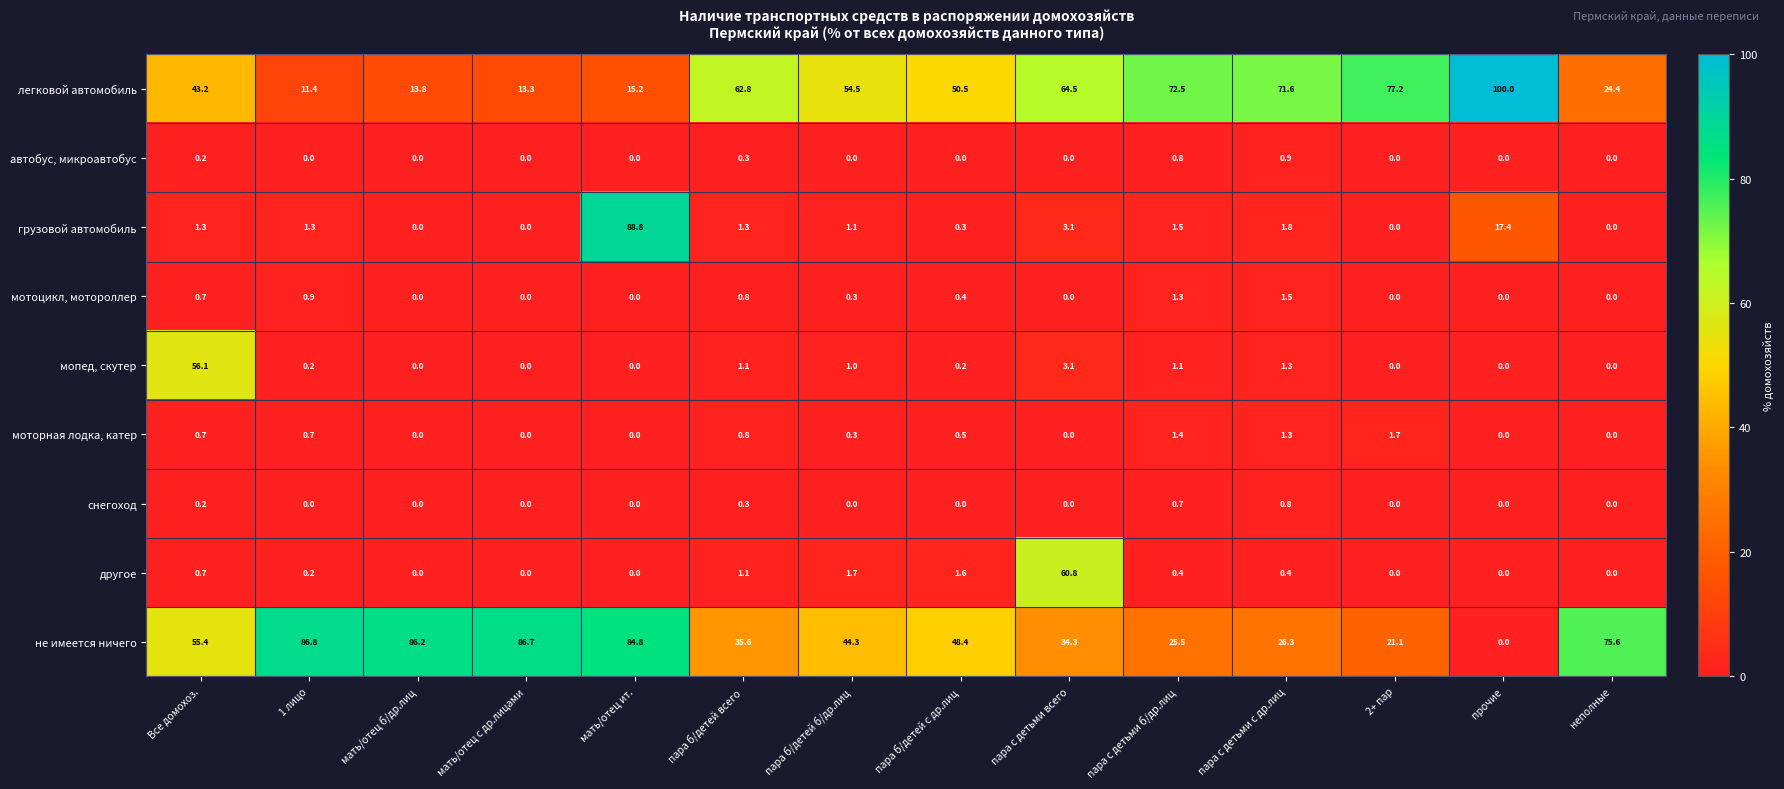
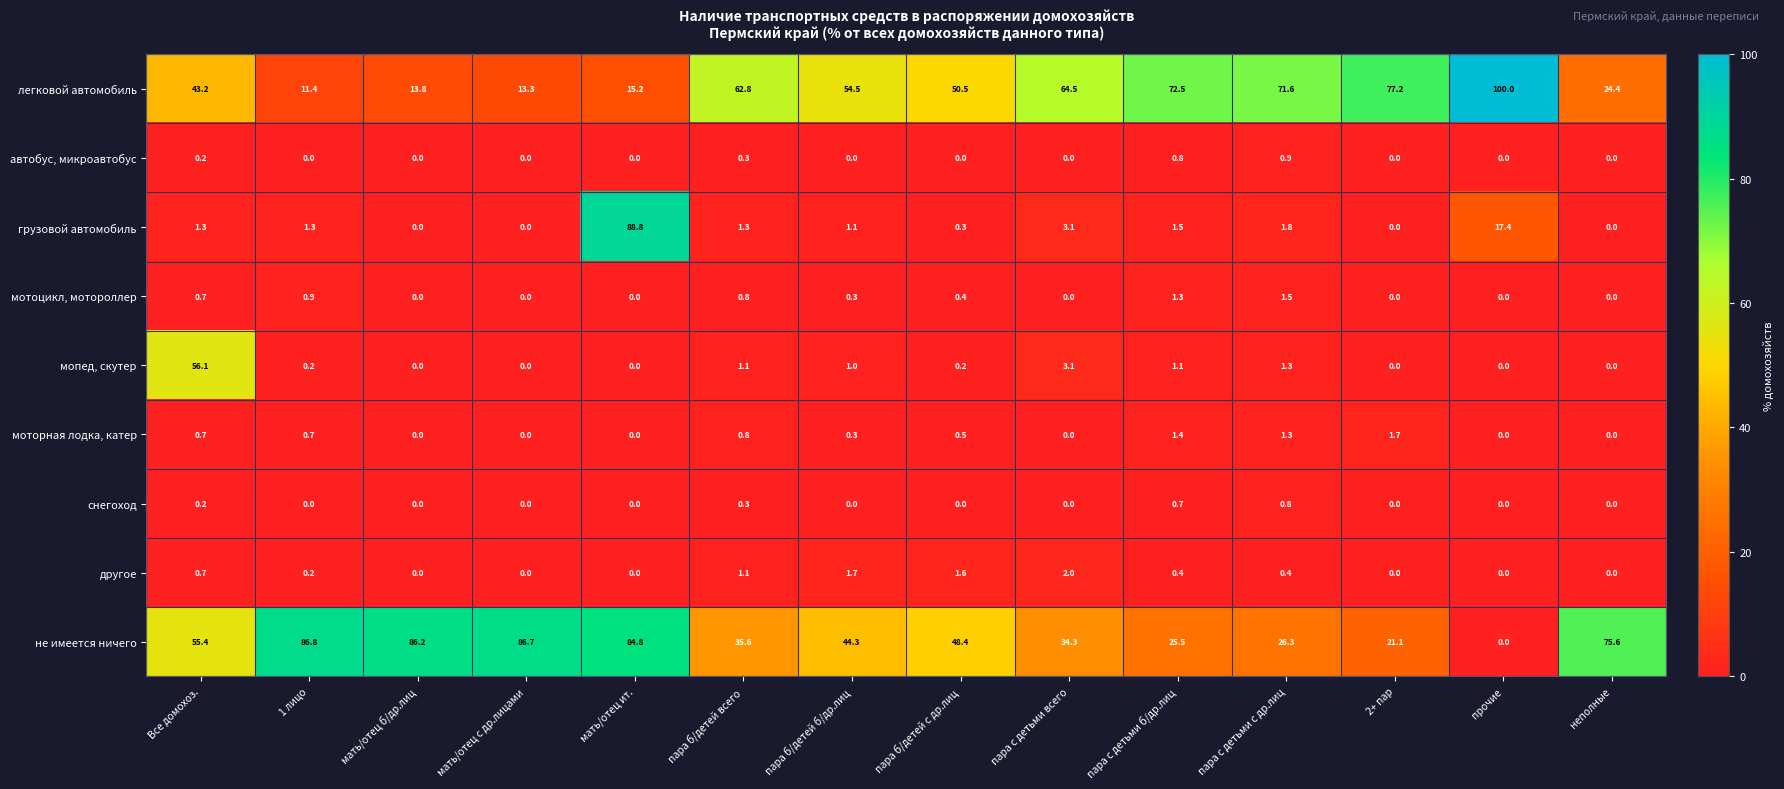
  {
    "легковой автомобиль": {
      "Все домохоз.": 43.2,
      "1 лицо": 11.4,
      "мать/отец б/др.лиц": 13.8,
      "мать/отец с др.лицами": 13.3,
      "мать/отец ит.": 15.2,
      "пара б/детей всего": 62.8,
      "пара б/детей б/др.лиц": 54.5,
      "пара б/детей с др.лиц": 50.5,
      "пара с детьми всего": 64.5,
      "пара с детьми б/др.лиц": 72.5,
      "пара с детьми с др.лиц": 71.6,
      "2+ пар": 77.2,
      "прочие": 100.0,
      "неполные": 24.4
    },
    "автобус, микроавтобус": {
      "Все домохоз.": 0.2,
      "1 лицо": 0.0,
      "мать/отец б/др.лиц": 0.0,
      "мать/отец с др.лицами": 0.0,
      "мать/отец ит.": 0.0,
      "пара б/детей всего": 0.3,
      "пара б/детей б/др.лиц": 0.0,
      "пара б/детей с др.лиц": 0.0,
      "пара с детьми всего": 0.0,
      "пара с детьми б/др.лиц": 0.8,
      "пара с детьми с др.лиц": 0.9,
      "2+ пар": 0.0,
      "прочие": 0.0,
      "неполные": 0.0
    },
    "грузовой автомобиль": {
      "Все домохоз.": 1.3,
      "1 лицо": 1.3,
      "мать/отец б/др.лиц": 0.0,
      "мать/отец с др.лицами": 0.0,
      "мать/отец ит.": 88.8,
      "пара б/детей всего": 1.3,
      "пара б/детей б/др.лиц": 1.1,
      "пара б/детей с др.лиц": 0.3,
      "пара с детьми всего": 3.1,
      "пара с детьми б/др.лиц": 1.5,
      "пара с детьми с др.лиц": 1.8,
      "2+ пар": 0.0,
      "прочие": 17.4,
      "неполные": 0.0
    },
    "мотоцикл, мотороллер": {
      "Все домохоз.": 0.7,
      "1 лицо": 0.9,
      "мать/отец б/др.лиц": 0.0,
      "мать/отец с др.лицами": 0.0,
      "мать/отец ит.": 0.0,
      "пара б/детей всего": 0.8,
      "пара б/детей б/др.лиц": 0.3,
      "пара б/детей с др.лиц": 0.4,
      "пара с детьми всего": 0.0,
      "пара с детьми б/др.лиц": 1.3,
      "пара с детьми с др.лиц": 1.5,
      "2+ пар": 0.0,
      "прочие": 0.0,
      "неполные": 0.0
    },
    "мопед, скутер": {
      "Все домохоз.": 56.1,
      "1 лицо": 0.2,
      "мать/отец б/др.лиц": 0.0,
      "мать/отец с др.лицами": 0.0,
      "мать/отец ит.": 0.0,
      "пара б/детей всего": 1.1,
      "пара б/детей б/др.лиц": 1.0,
      "пара б/детей с др.лиц": 0.2,
      "пара с детьми всего": 3.1,
      "пара с детьми б/др.лиц": 1.1,
      "пара с детьми с др.лиц": 1.3,
      "2+ пар": 0.0,
      "прочие": 0.0,
      "неполные": 0.0
    },
    "моторная лодка, катер": {
      "Все домохоз.": 0.7,
      "1 лицо": 0.7,
      "мать/отец б/др.лиц": 0.0,
      "мать/отец с др.лицами": 0.0,
      "мать/отец ит.": 0.0,
      "пара б/детей всего": 0.8,
      "пара б/детей б/др.лиц": 0.3,
      "пара б/детей с др.лиц": 0.5,
      "пара с детьми всего": 0.0,
      "пара с детьми б/др.лиц": 1.4,
      "пара с детьми с др.лиц": 1.3,
      "2+ пар": 1.7,
      "прочие": 0.0,
      "неполные": 0.0
    },
    "снегоход": {
      "Все домохоз.": 0.2,
      "1 лицо": 0.0,
      "мать/отец б/др.лиц": 0.0,
      "мать/отец с др.лицами": 0.0,
      "мать/отец ит.": 0.0,
      "пара б/детей всего": 0.3,
      "пара б/детей б/др.лиц": 0.0,
      "пара б/детей с др.лиц": 0.0,
      "пара с детьми всего": 0.0,
      "пара с детьми б/др.лиц": 0.7,
      "пара с детьми с др.лиц": 0.8,
      "2+ пар": 0.0,
      "прочие": 0.0,
      "неполные": 0.0
    },
    "другое": {
      "Все домохоз.": 0.7,
      "1 лицо": 0.2,
      "мать/отец б/др.лиц": 0.0,
      "мать/отец с др.лицами": 0.0,
      "мать/отец ит.": 0.0,
      "пара б/детей всего": 1.1,
      "пара б/детей б/др.лиц": 1.7,
      "пара б/детей с др.лиц": 1.6,
-     "пара с детьми всего": 60.8,
+     "пара с детьми всего": 2.0,
      "пара с детьми б/др.лиц": 0.4,
      "пара с детьми с др.лиц": 0.4,
      "2+ пар": 0.0,
      "прочие": 0.0,
      "неполные": 0.0
    },
    "не имеется ничего": {
      "Все домохоз.": 55.4,
      "1 лицо": 86.8,
      "мать/отец б/др.лиц": 86.2,
      "мать/отец с др.лицами": 86.7,
      "мать/отец ит.": 84.8,
      "пара б/детей всего": 35.6,
      "пара б/детей б/др.лиц": 44.3,
      "пара б/детей с др.лиц": 48.4,
      "пара с детьми всего": 34.3,
      "пара с детьми б/др.лиц": 25.5,
      "пара с детьми с др.лиц": 26.3,
      "2+ пар": 21.1,
      "прочие": 0.0,
      "неполные": 75.6
    }
  }
